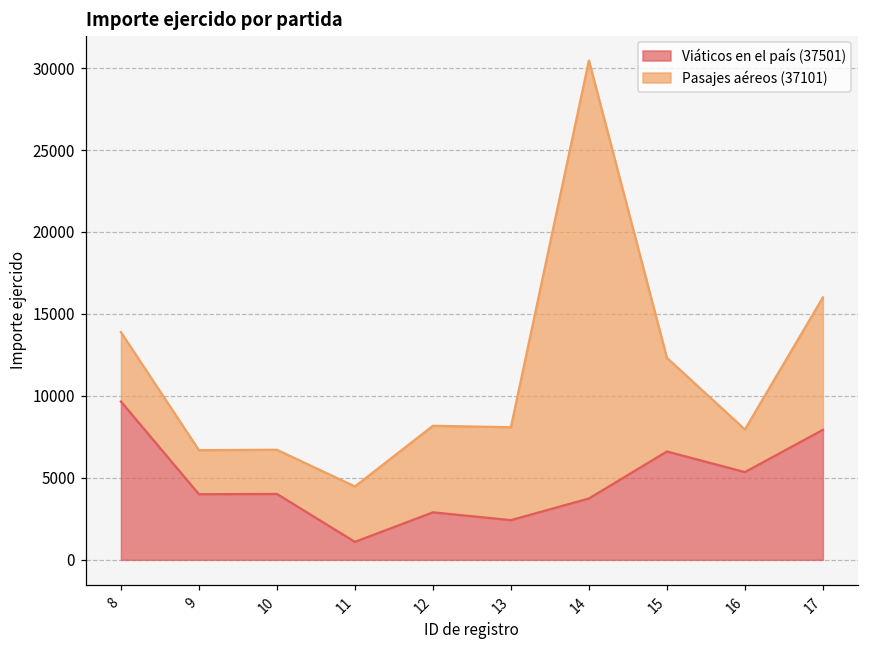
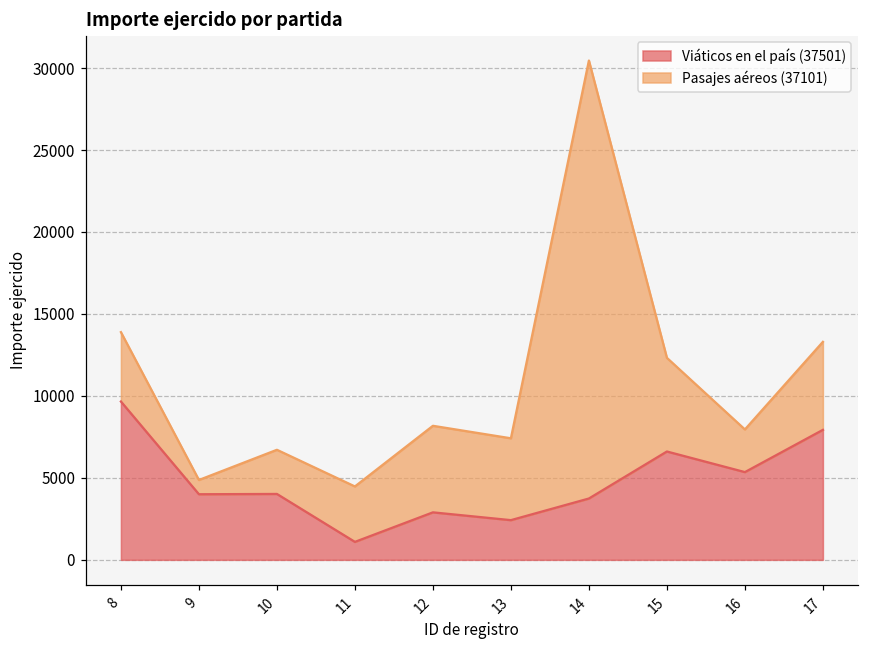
  {
    "Viáticos en el país (37501)": {
      "8": 9700,
      "9": 4000,
      "10": 4000,
      "11": 1100,
      "12": 2900,
      "13": 2400,
      "14": 3700,
      "15": 6600,
      "16": 5400,
      "17": 7900
    },
    "Pasajes aéreos (37101)": {
      "8": 4200,
-     "9": 2700,
+     "9": 900,
      "10": 2700,
      "11": 3400,
      "12": 5300,
-     "13": 5700,
+     "13": 5000,
      "14": 26700,
      "15": 5700,
      "16": 2600,
-     "17": 8100
+     "17": 5400
    }
  }
